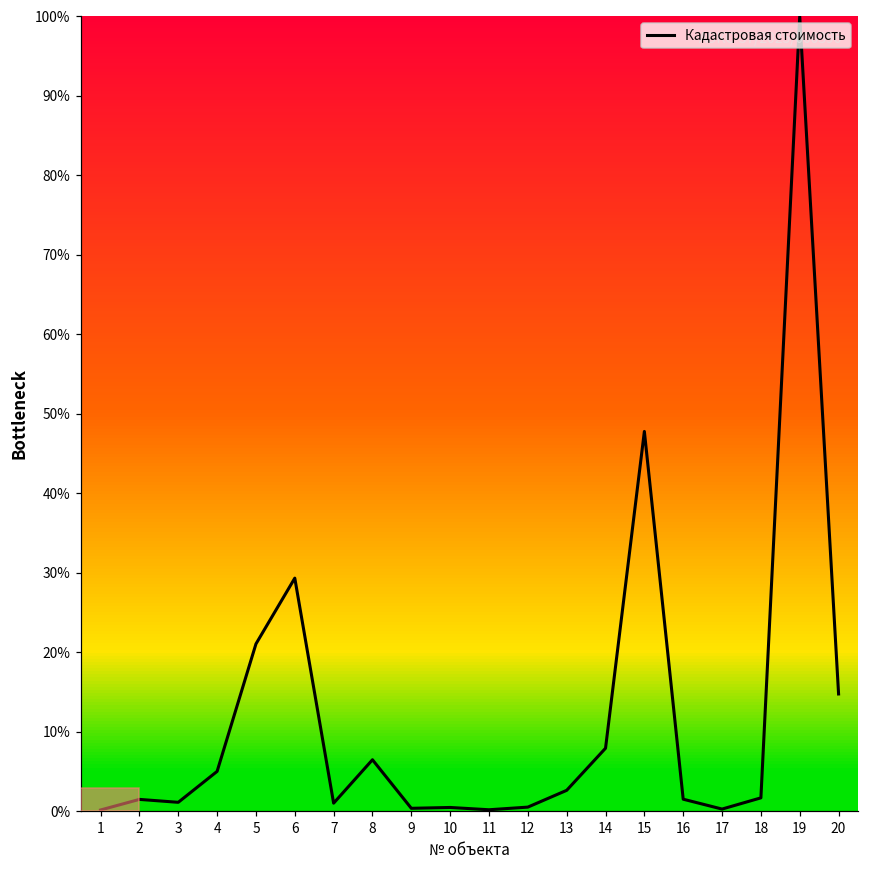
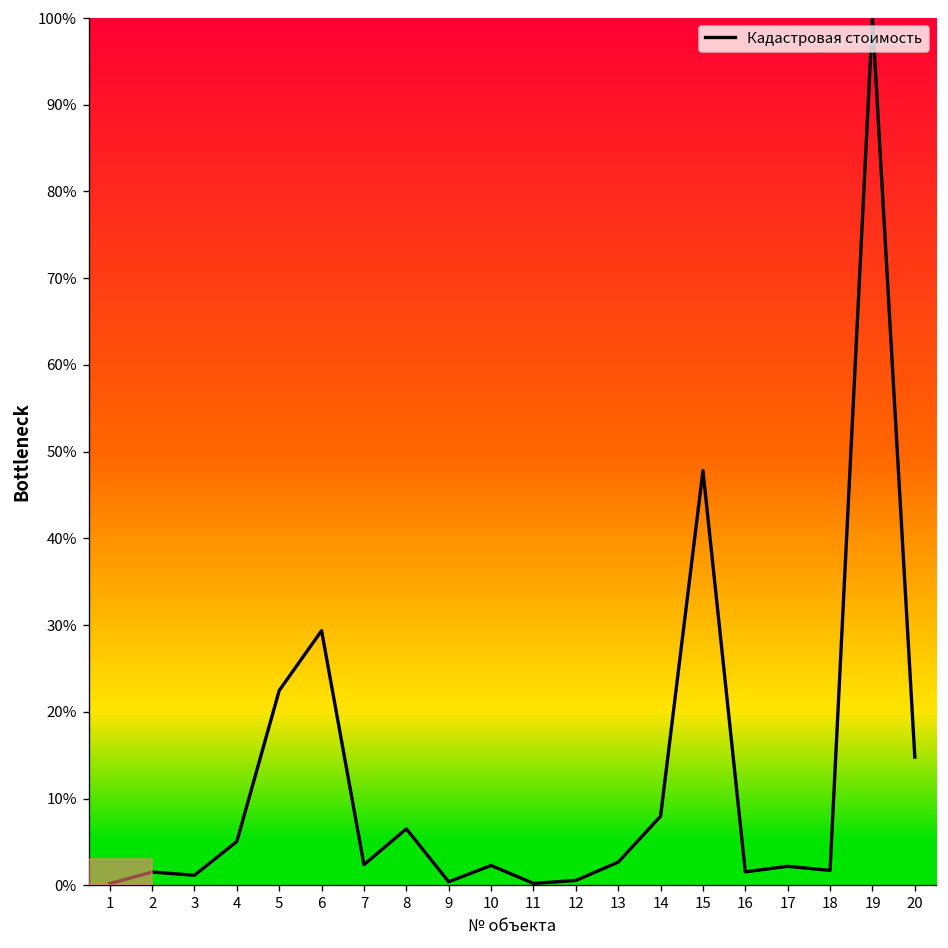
  {
    "3": "1%",
    "4": "5%",
-   "5": "21%",
+   "5": "22%",
    "6": "29%",
-   "7": "1%",
+   "7": "2%",
    "8": "7%",
    "9": "0%",
-   "10": "1%",
+   "10": "2%",
    "11": "0%",
    "12": "1%",
    "13": "3%",
    "14": "8%",
    "15": "48%",
    "16": "2%",
-   "17": "0%",
+   "17": "2%",
    "18": "2%",
    "20": "15%"
  }
